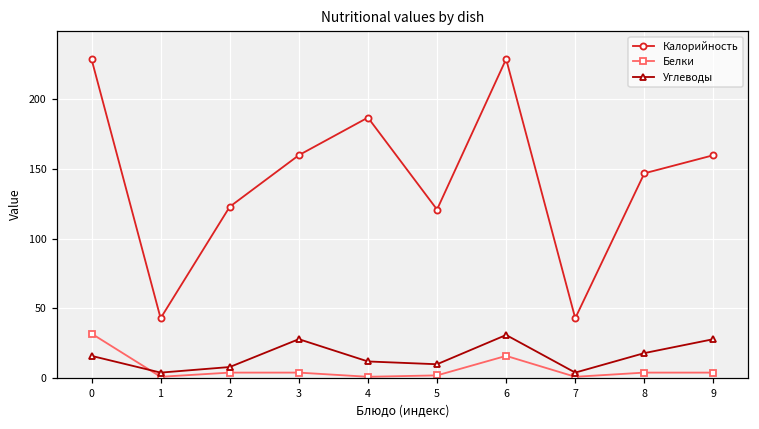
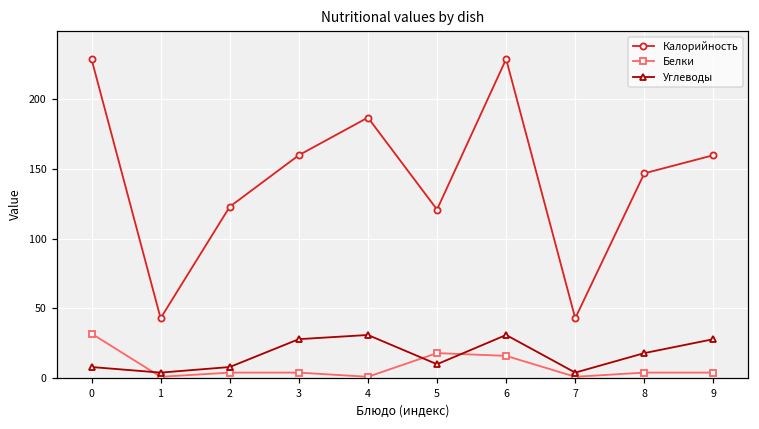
  {
    "Калорийность": {
      "0": 229,
      "1": 43,
      "2": 123,
      "3": 160,
      "4": 187,
      "5": 121,
      "6": 229,
      "7": 43,
      "8": 147,
      "9": 160
    },
    "Белки": {
      "0": 32,
      "1": 1,
      "2": 4,
      "3": 4,
      "4": 1,
-     "5": 2,
+     "5": 18,
      "6": 16,
      "7": 1,
      "8": 4,
      "9": 4
    },
    "Углеводы": {
-     "0": 16,
+     "0": 8,
      "1": 4,
      "2": 8,
      "3": 28,
-     "4": 12,
+     "4": 31,
      "5": 10,
      "6": 31,
      "7": 4,
      "8": 18,
      "9": 28
    }
  }
